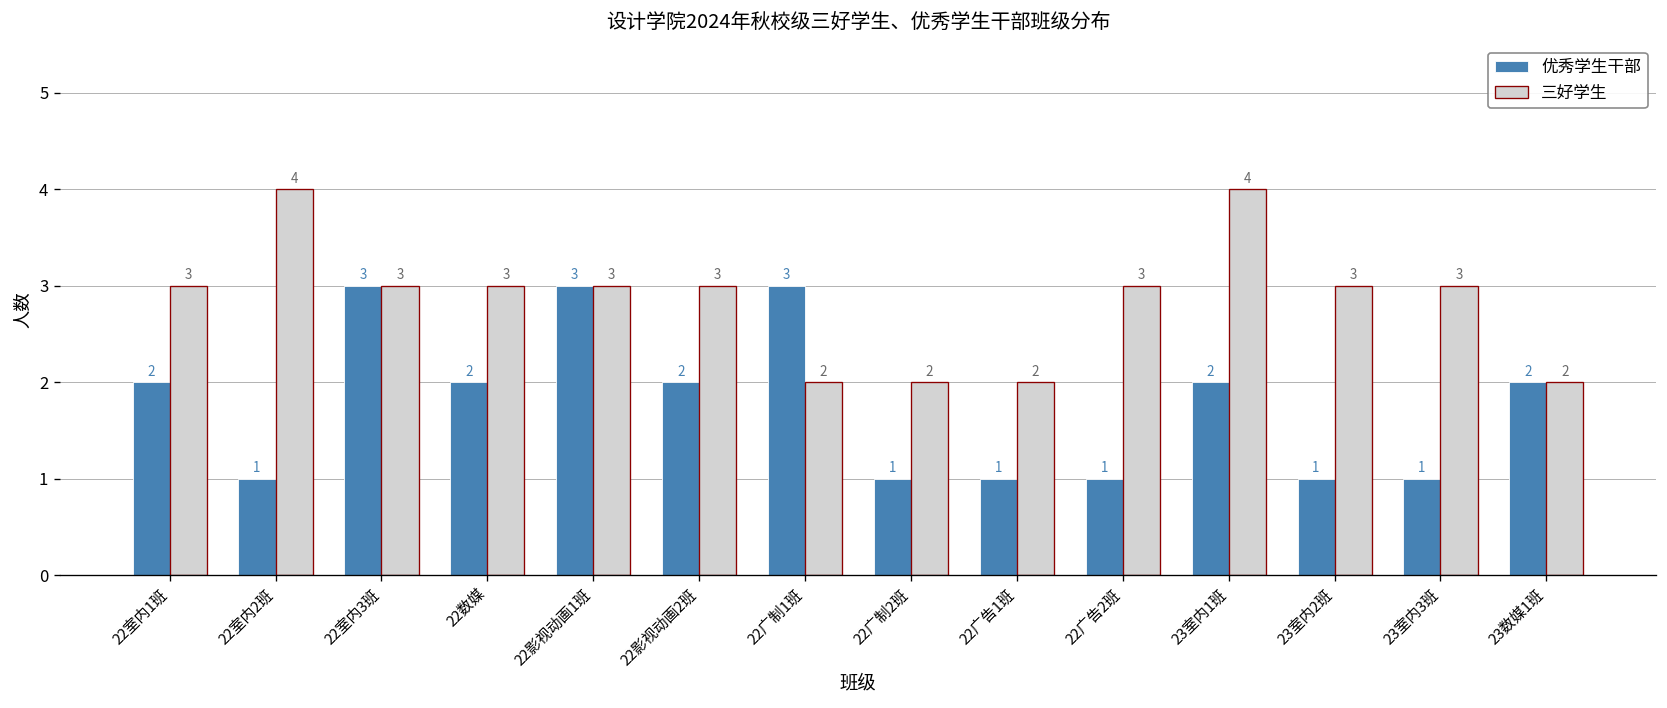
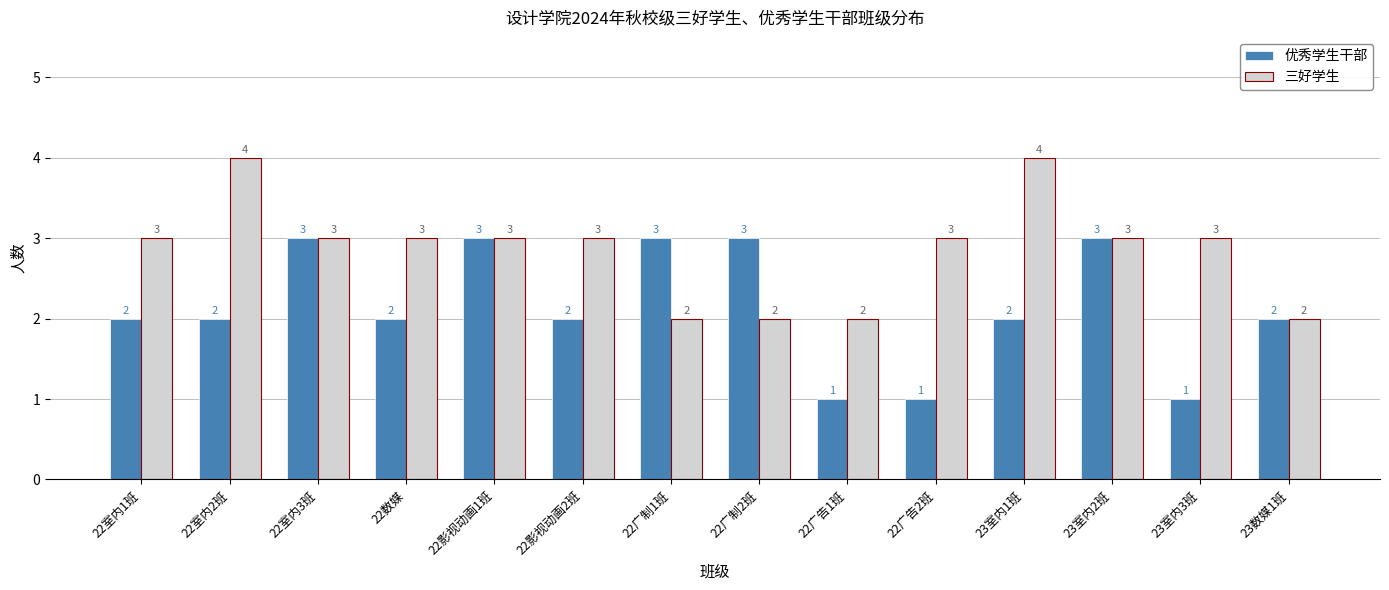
  {
    "优秀学生干部": {
      "22室内1班": 2,
-     "22室内2班": 1,
+     "22室内2班": 2,
      "22室内3班": 3,
      "22数媒": 2,
      "22影视动画1班": 3,
      "22影视动画2班": 2,
      "22广制1班": 3,
-     "22广制2班": 1,
+     "22广制2班": 3,
      "22广告1班": 1,
      "22广告2班": 1,
      "23室内1班": 2,
-     "23室内2班": 1,
+     "23室内2班": 3,
      "23室内3班": 1,
      "23数媒1班": 2
    },
    "三好学生": {
      "22室内1班": 3,
      "22室内2班": 4,
      "22室内3班": 3,
      "22数媒": 3,
      "22影视动画1班": 3,
      "22影视动画2班": 3,
      "22广制1班": 2,
      "22广制2班": 2,
      "22广告1班": 2,
      "22广告2班": 3,
      "23室内1班": 4,
      "23室内2班": 3,
      "23室内3班": 3,
      "23数媒1班": 2
    }
  }
